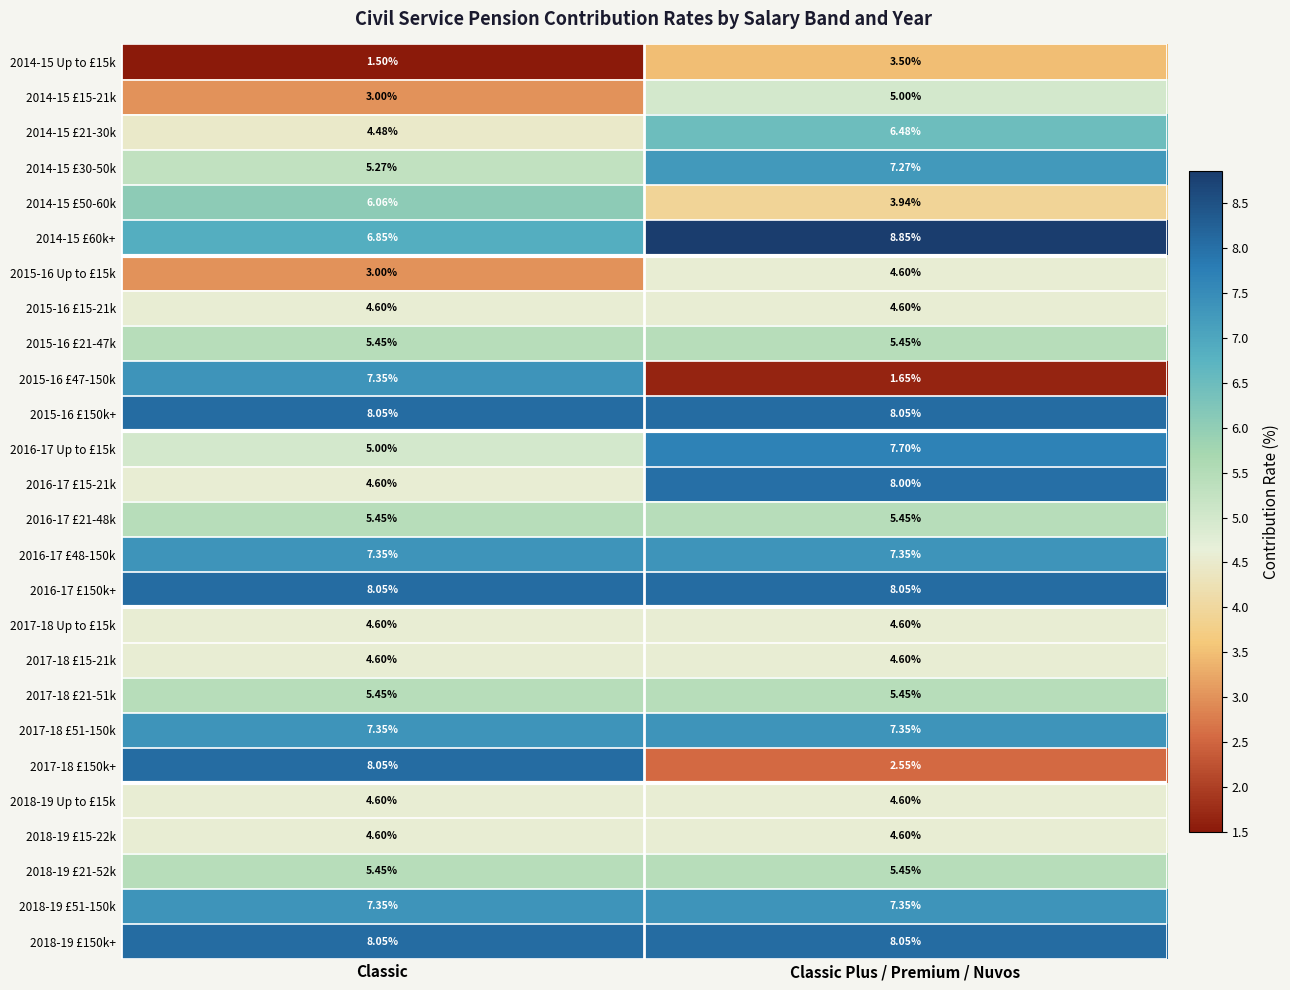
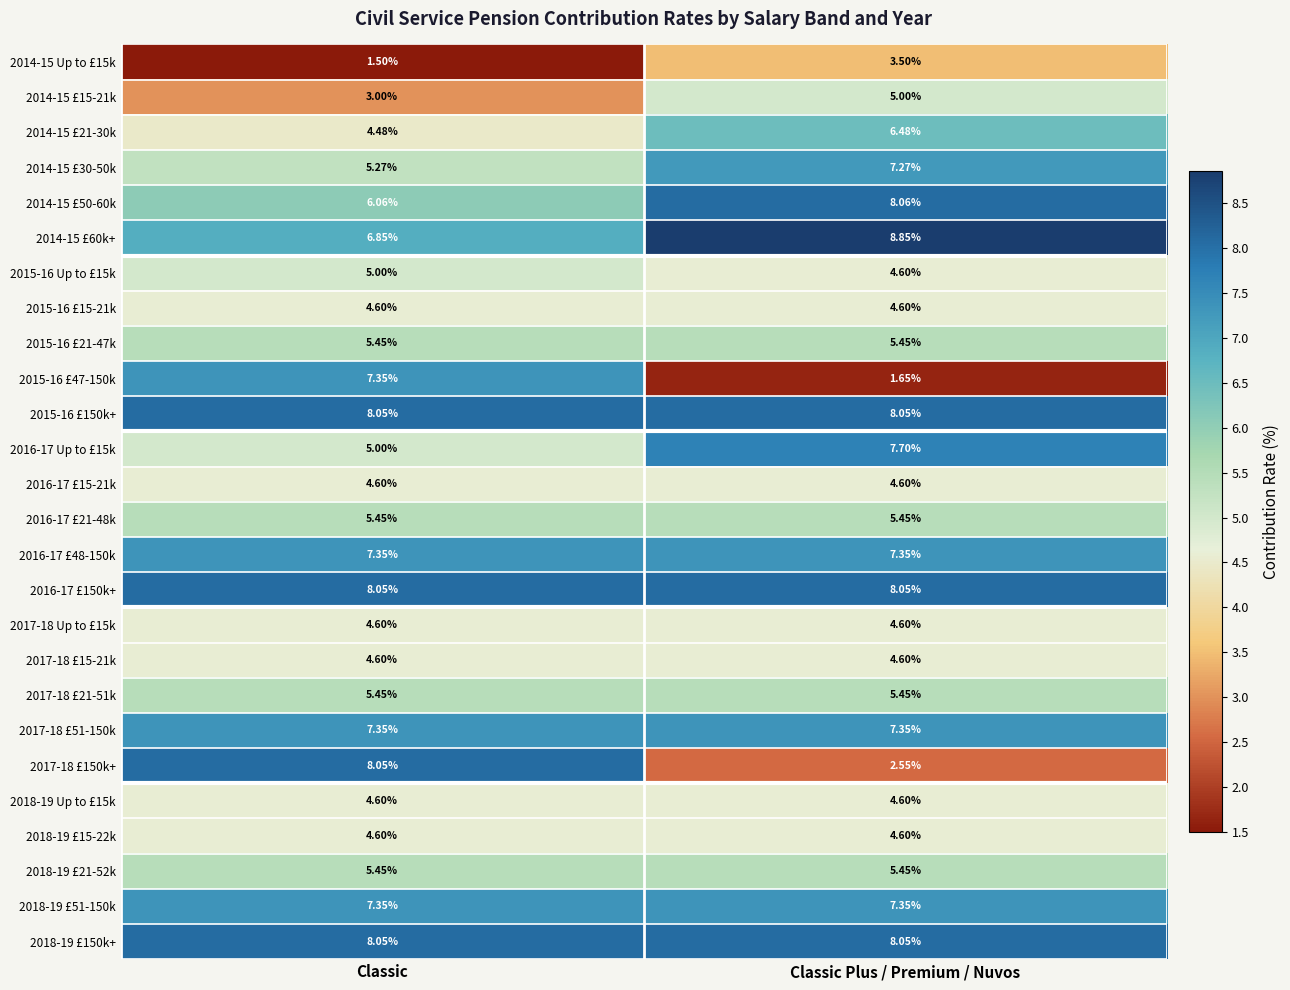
  {
    "2014-15 Up to £15k": {
      "Classic": "1.50%",
      "Classic Plus / Premium / Nuvos": "3.50%"
    },
    "2014-15 £15-21k": {
      "Classic": "3.00%",
      "Classic Plus / Premium / Nuvos": "5.00%"
    },
    "2014-15 £21-30k": {
      "Classic": "4.48%",
      "Classic Plus / Premium / Nuvos": "6.48%"
    },
    "2014-15 £30-50k": {
      "Classic": "5.27%",
      "Classic Plus / Premium / Nuvos": "7.27%"
    },
    "2014-15 £50-60k": {
      "Classic": "6.06%",
-     "Classic Plus / Premium / Nuvos": "3.94%"
+     "Classic Plus / Premium / Nuvos": "8.06%"
    },
    "2014-15 £60k+": {
      "Classic": "6.85%",
      "Classic Plus / Premium / Nuvos": "8.85%"
    },
    "2015-16 Up to £15k": {
-     "Classic": "3.00%",
+     "Classic": "5.00%",
      "Classic Plus / Premium / Nuvos": "4.60%"
    },
    "2015-16 £15-21k": {
      "Classic": "4.60%",
      "Classic Plus / Premium / Nuvos": "4.60%"
    },
    "2015-16 £21-47k": {
      "Classic": "5.45%",
      "Classic Plus / Premium / Nuvos": "5.45%"
    },
    "2015-16 £47-150k": {
      "Classic": "7.35%",
      "Classic Plus / Premium / Nuvos": "1.65%"
    },
    "2015-16 £150k+": {
      "Classic": "8.05%",
      "Classic Plus / Premium / Nuvos": "8.05%"
    },
    "2016-17 Up to £15k": {
      "Classic": "5.00%",
      "Classic Plus / Premium / Nuvos": "7.70%"
    },
    "2016-17 £15-21k": {
      "Classic": "4.60%",
-     "Classic Plus / Premium / Nuvos": "8.00%"
+     "Classic Plus / Premium / Nuvos": "4.60%"
    },
    "2016-17 £21-48k": {
      "Classic": "5.45%",
      "Classic Plus / Premium / Nuvos": "5.45%"
    },
    "2016-17 £48-150k": {
      "Classic": "7.35%",
      "Classic Plus / Premium / Nuvos": "7.35%"
    },
    "2016-17 £150k+": {
      "Classic": "8.05%",
      "Classic Plus / Premium / Nuvos": "8.05%"
    },
    "2017-18 Up to £15k": {
      "Classic": "4.60%",
      "Classic Plus / Premium / Nuvos": "4.60%"
    },
    "2017-18 £15-21k": {
      "Classic": "4.60%",
      "Classic Plus / Premium / Nuvos": "4.60%"
    },
    "2017-18 £21-51k": {
      "Classic": "5.45%",
      "Classic Plus / Premium / Nuvos": "5.45%"
    },
    "2017-18 £51-150k": {
      "Classic": "7.35%",
      "Classic Plus / Premium / Nuvos": "7.35%"
    },
    "2017-18 £150k+": {
      "Classic": "8.05%",
      "Classic Plus / Premium / Nuvos": "2.55%"
    },
    "2018-19 Up to £15k": {
      "Classic": "4.60%",
      "Classic Plus / Premium / Nuvos": "4.60%"
    },
    "2018-19 £15-22k": {
      "Classic": "4.60%",
      "Classic Plus / Premium / Nuvos": "4.60%"
    },
    "2018-19 £21-52k": {
      "Classic": "5.45%",
      "Classic Plus / Premium / Nuvos": "5.45%"
    },
    "2018-19 £51-150k": {
      "Classic": "7.35%",
      "Classic Plus / Premium / Nuvos": "7.35%"
    },
    "2018-19 £150k+": {
      "Classic": "8.05%",
      "Classic Plus / Premium / Nuvos": "8.05%"
    }
  }
